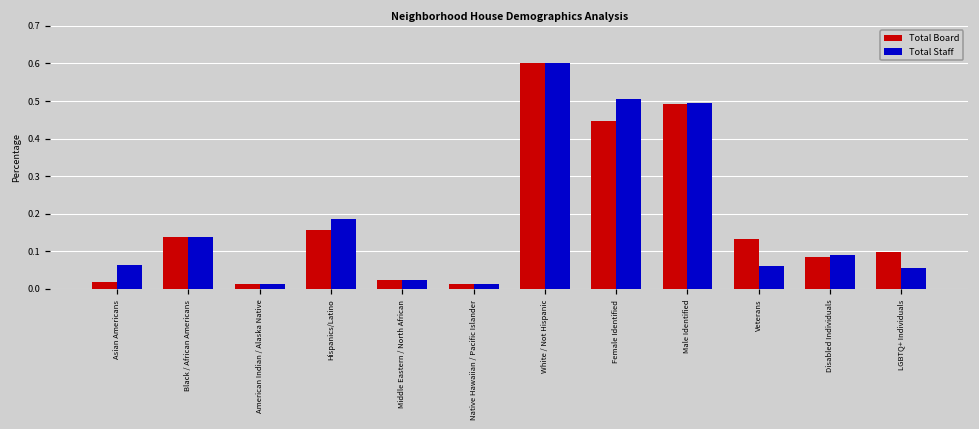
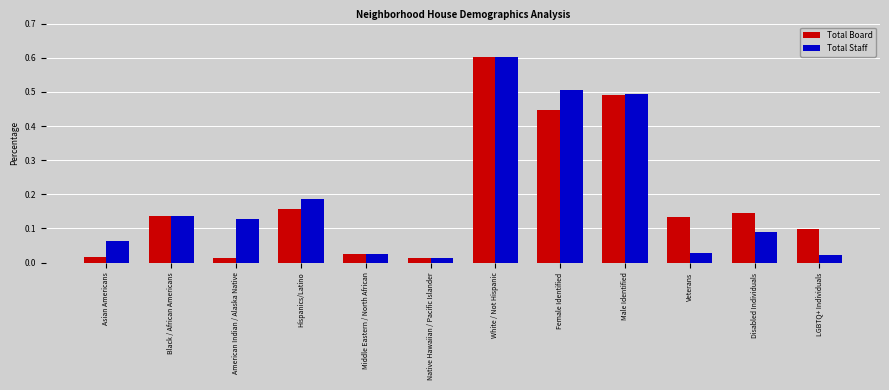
  {
    "Total Board": {
      "Asian Americans": 0.02,
      "Black / African Americans": 0.14,
      "American Indian / Alaska Native": 0.01,
      "Hispanics/Latino": 0.16,
      "Middle Eastern / North African": 0.03,
      "Native Hawaiian / Pacific Islander": 0.01,
      "White / Not Hispanic": 0.60,
      "Female Identified": 0.45,
      "Male Identified": 0.49,
      "Veterans": 0.13,
-     "Disabled Individuals": 0.09,
+     "Disabled Individuals": 0.15,
      "LGBTQ+ Individuals": 0.10
    },
    "Total Staff": {
      "Asian Americans": 0.06,
      "Black / African Americans": 0.14,
-     "American Indian / Alaska Native": 0.01,
+     "American Indian / Alaska Native": 0.13,
      "Hispanics/Latino": 0.19,
      "Middle Eastern / North African": 0.03,
      "Native Hawaiian / Pacific Islander": 0.01,
      "White / Not Hispanic": 0.60,
      "Female Identified": 0.51,
      "Male Identified": 0.50,
-     "Veterans": 0.06,
+     "Veterans": 0.03,
      "Disabled Individuals": 0.09,
-     "LGBTQ+ Individuals": 0.06
+     "LGBTQ+ Individuals": 0.02
    }
  }
